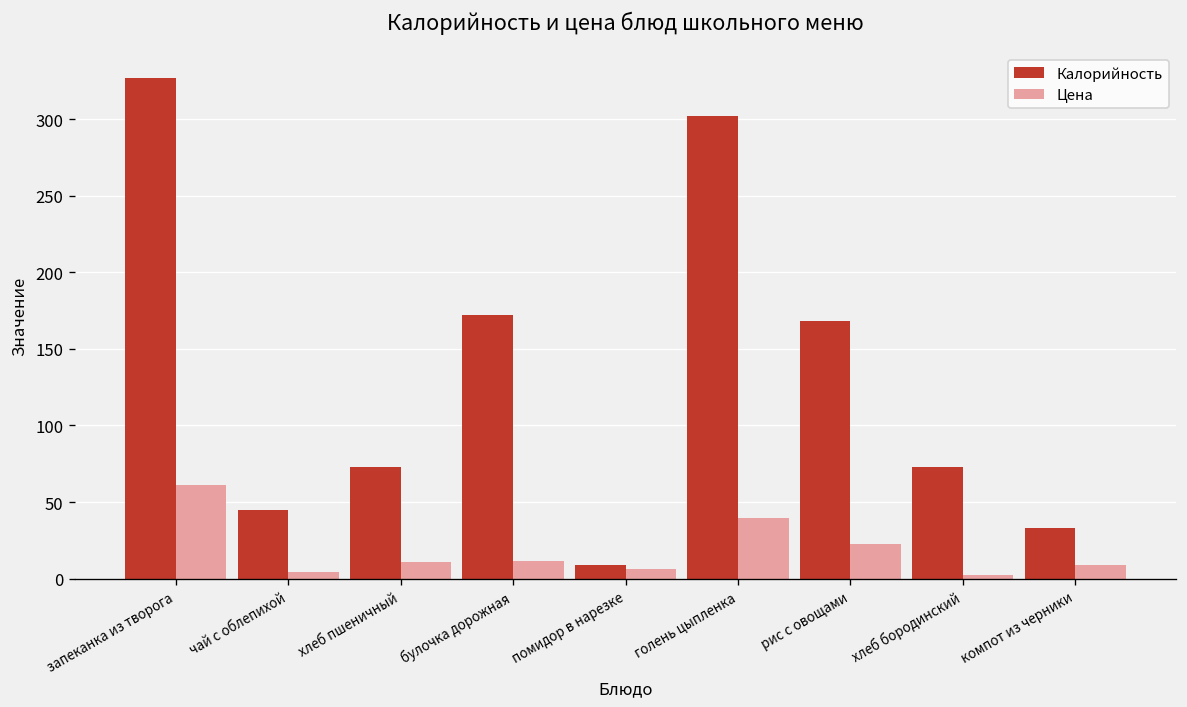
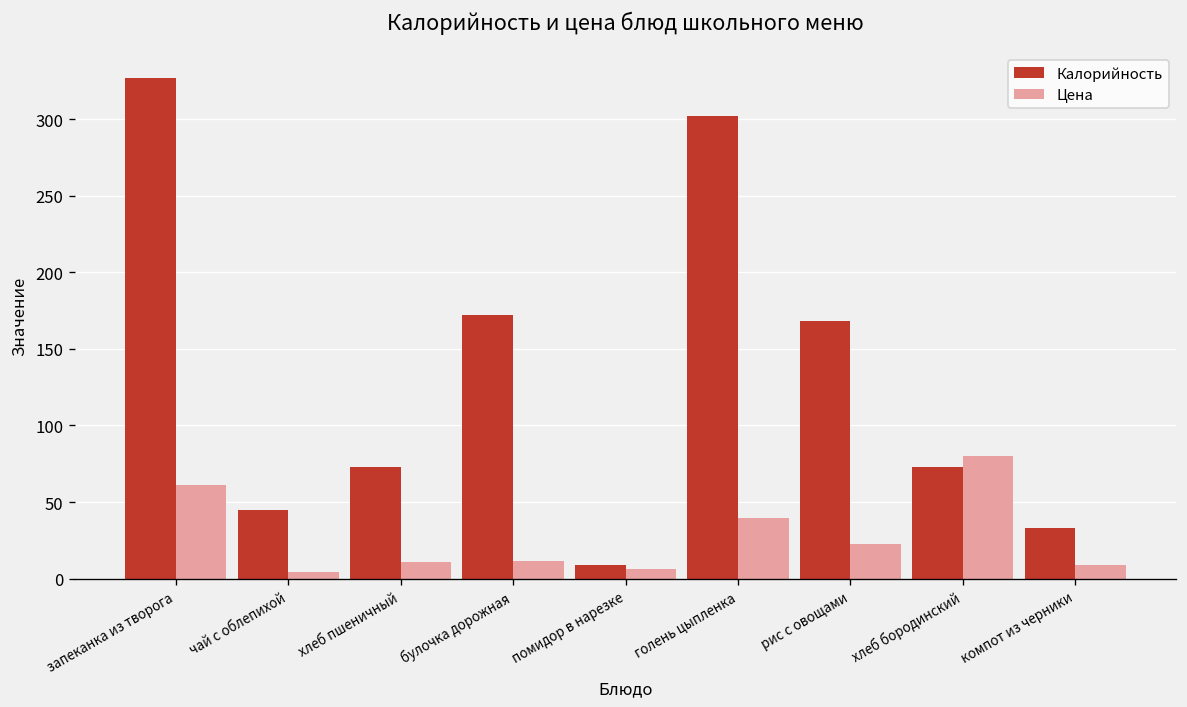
  {
    "Калорийность": {
      "запеканка из творога": 327,
      "чай с облепихой": 45,
      "хлеб пшеничный": 73,
      "булочка дорожная": 172,
      "помидор в нарезке": 9,
      "голень цыпленка": 302,
      "рис с овощами": 168,
      "хлеб бородинский": 73,
      "компот из черники": 33
    },
    "Цена": {
      "запеканка из творога": 61,
      "чай с облепихой": 4,
      "хлеб пшеничный": 11,
      "булочка дорожная": 12,
      "помидор в нарезке": 6,
      "голень цыпленка": 39,
      "рис с овощами": 22,
-     "хлеб бородинский": 2,
+     "хлеб бородинский": 80,
      "компот из черники": 9
    }
  }
